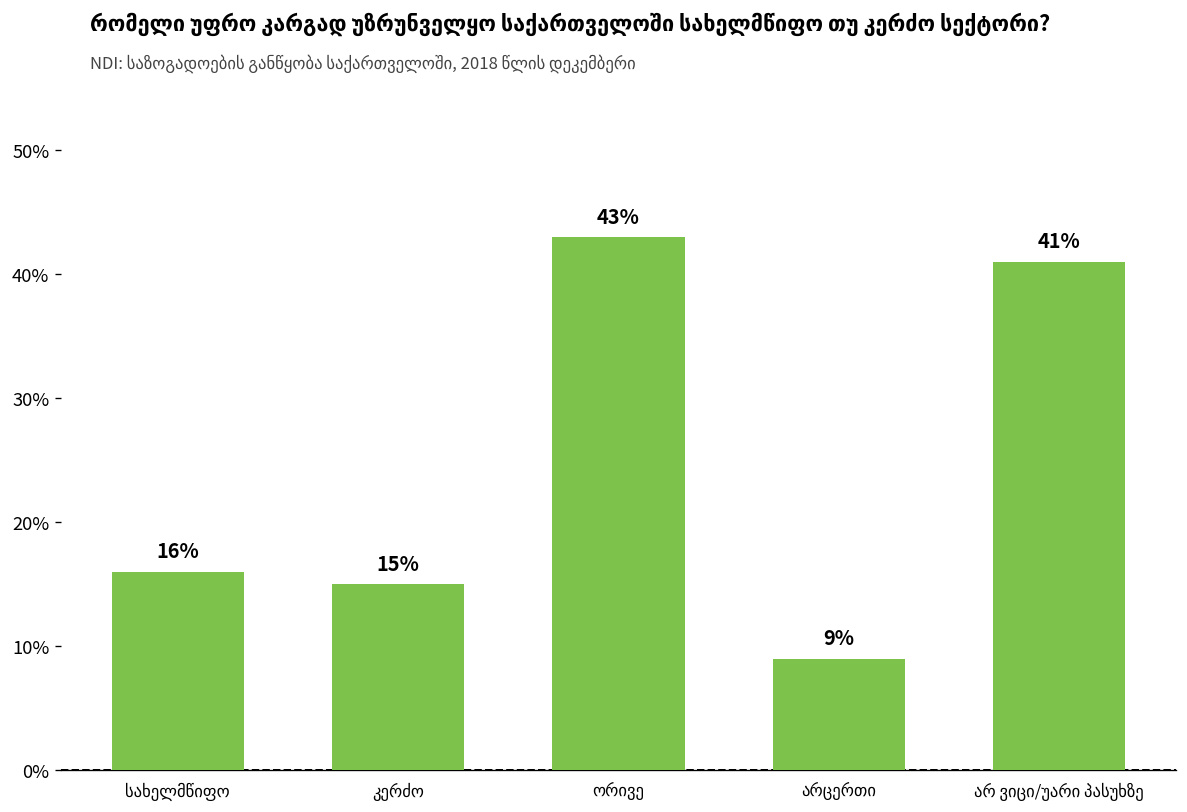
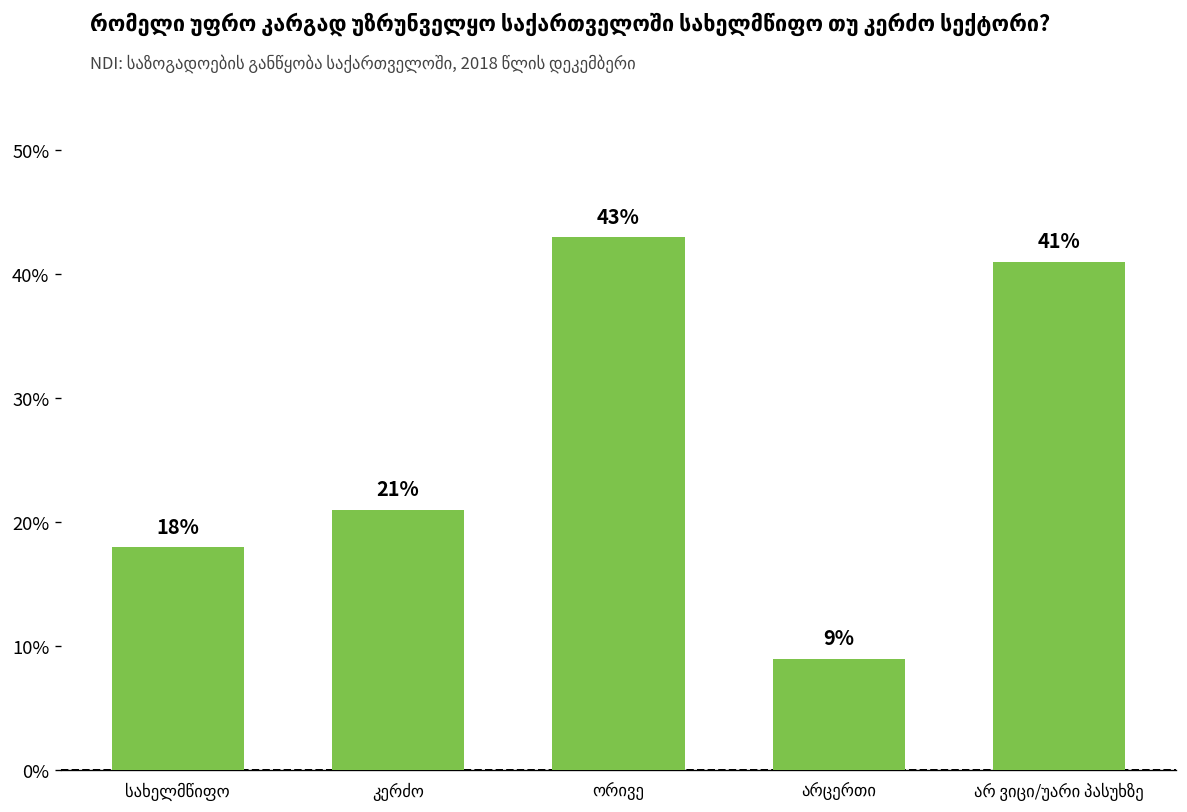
  {
-   "სახელმწიფო": "16%",
-   "კერძო": "15%",
+   "სახელმწიფო": "18%",
+   "კერძო": "21%",
    "ორივე": "43%",
    "არცერთი": "9%",
    "არ ვიცი/უარი პასუხზე": "41%"
  }
